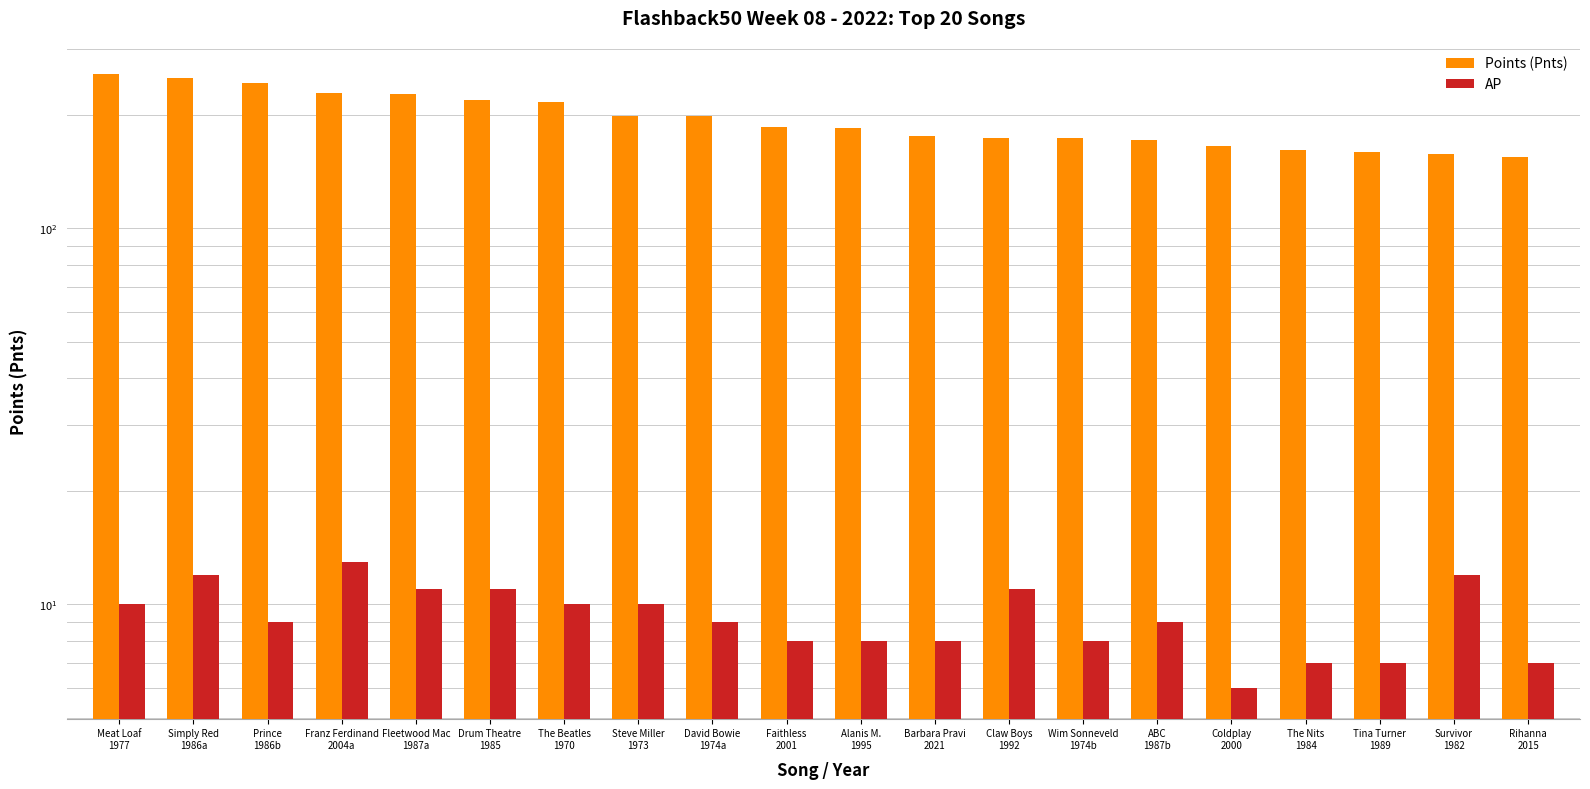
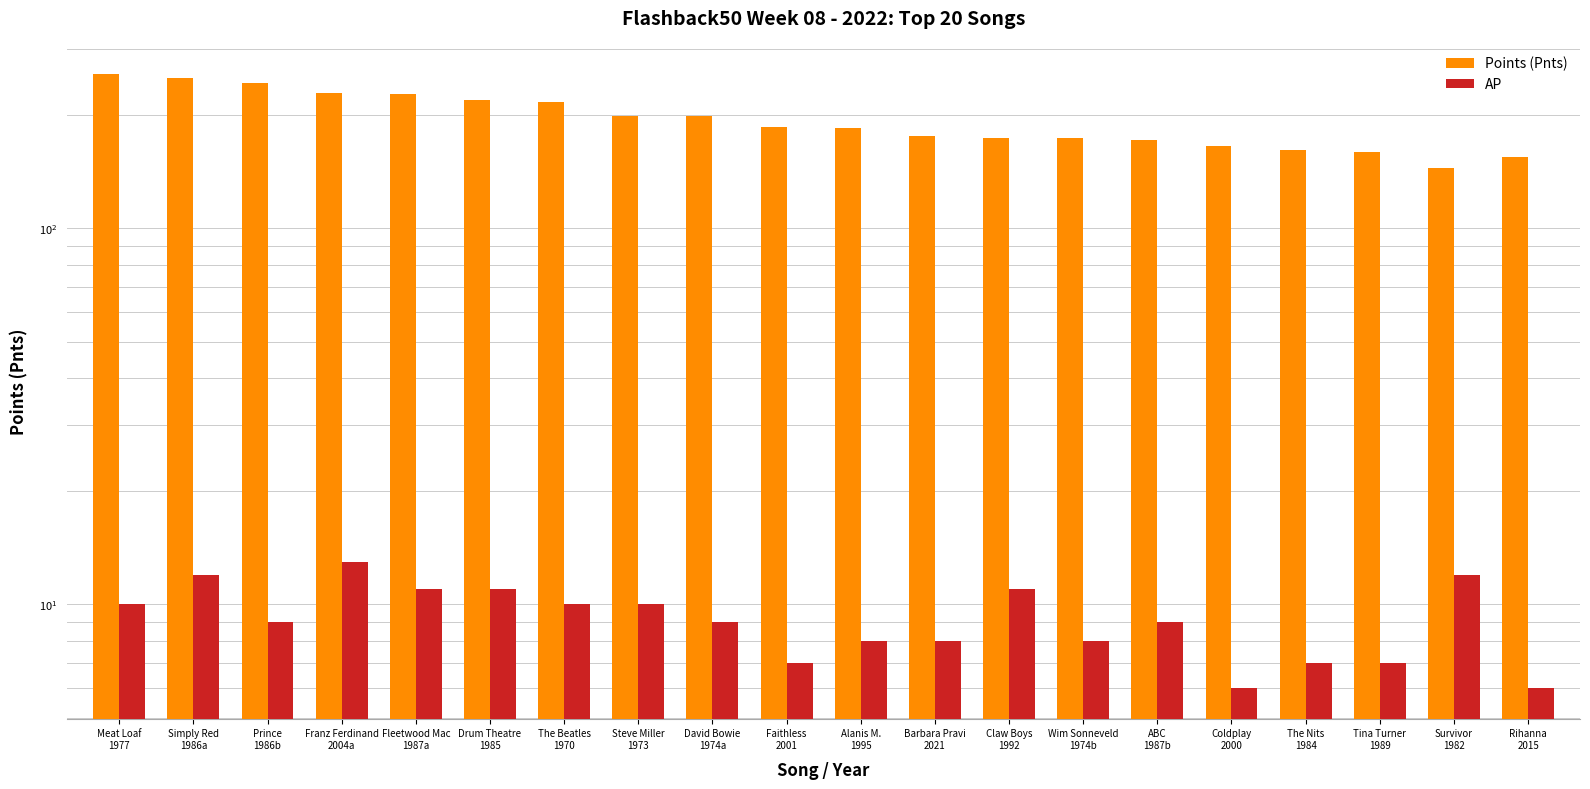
  {
    "Points (Pnts)": {
      "Meat Loaf 1977": 260,
      "Simply Red 1986a": 250,
      "Prince 1986b": 240,
      "Franz Ferdinand 2004a": 230,
      "Fleetwood Mac 1987a": 230,
      "Drum Theatre 1985": 220,
      "The Beatles 1970": 220,
      "Steve Miller 1973": 200,
      "David Bowie 1974a": 200,
      "Faithless 2001": 190,
      "Alanis M. 1995": 190,
      "Barbara Pravi 2021": 180,
      "Claw Boys 1992": 170,
      "Wim Sonneveld 1974b": 170,
      "ABC 1987b": 170,
      "Coldplay 2000": 170,
      "The Nits 1984": 162,
      "Tina Turner 1989": 160,
-     "Survivor 1982": 158,
+     "Survivor 1982": 145,
      "Rihanna 2015": 155
    },
    "AP": {
      "Meat Loaf 1977": 10,
      "Simply Red 1986a": 12,
      "Prince 1986b": 9,
      "Franz Ferdinand 2004a": 13,
      "Fleetwood Mac 1987a": 11,
      "Drum Theatre 1985": 11,
      "The Beatles 1970": 10,
      "Steve Miller 1973": 10,
      "David Bowie 1974a": 9,
-     "Faithless 2001": 8,
+     "Faithless 2001": 7,
      "Alanis M. 1995": 8,
      "Barbara Pravi 2021": 8,
      "Claw Boys 1992": 11,
      "Wim Sonneveld 1974b": 8,
      "ABC 1987b": 9,
      "Coldplay 2000": 6,
      "The Nits 1984": 7,
      "Tina Turner 1989": 7,
      "Survivor 1982": 12,
-     "Rihanna 2015": 7
+     "Rihanna 2015": 6
    }
  }
